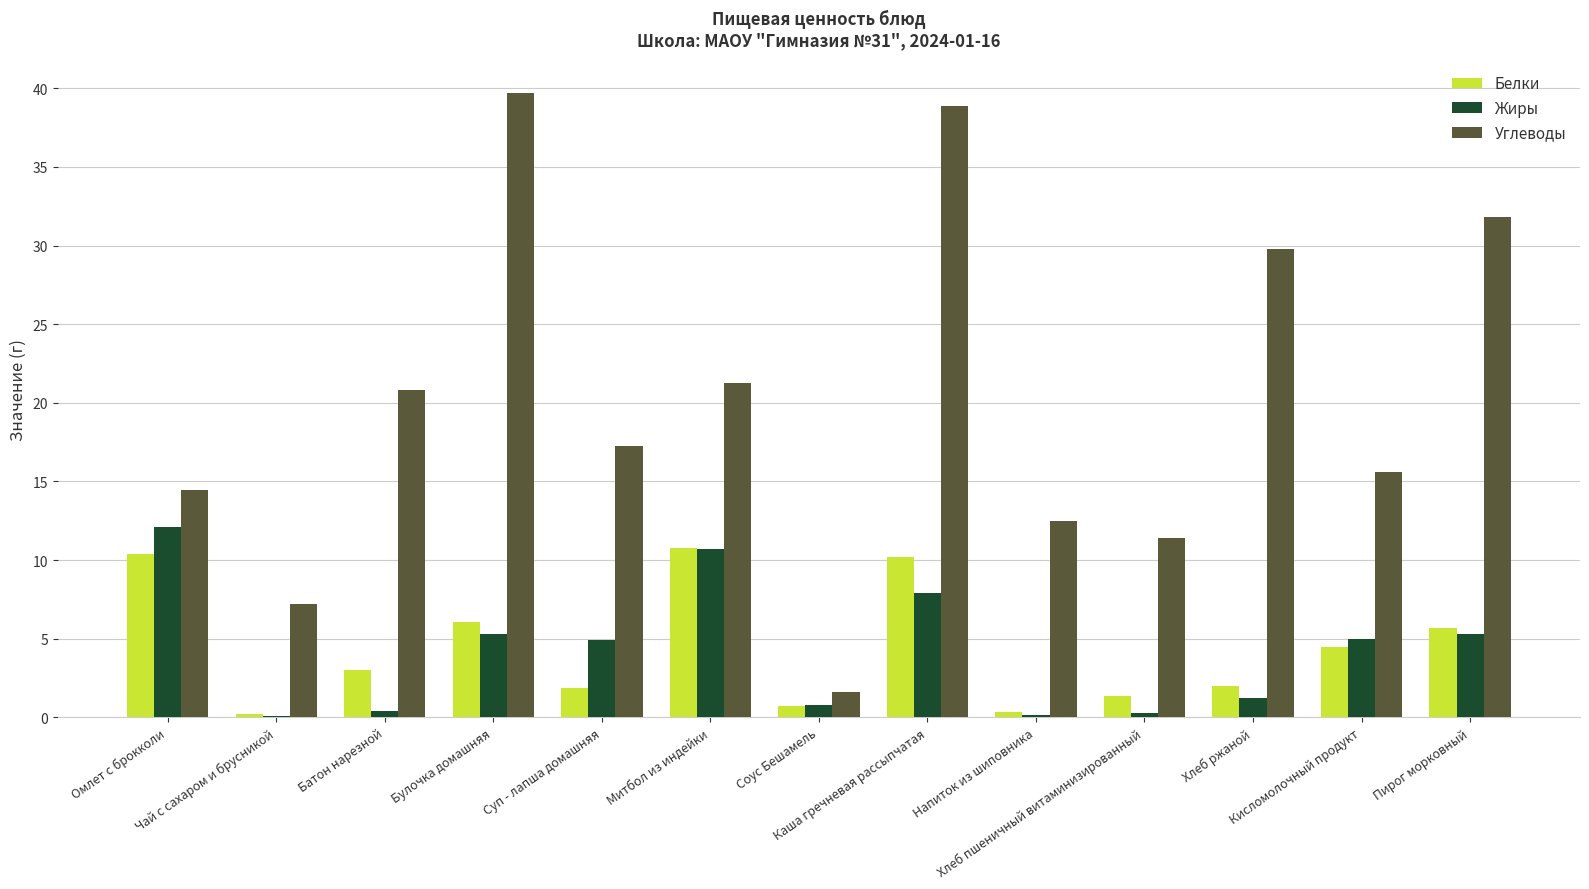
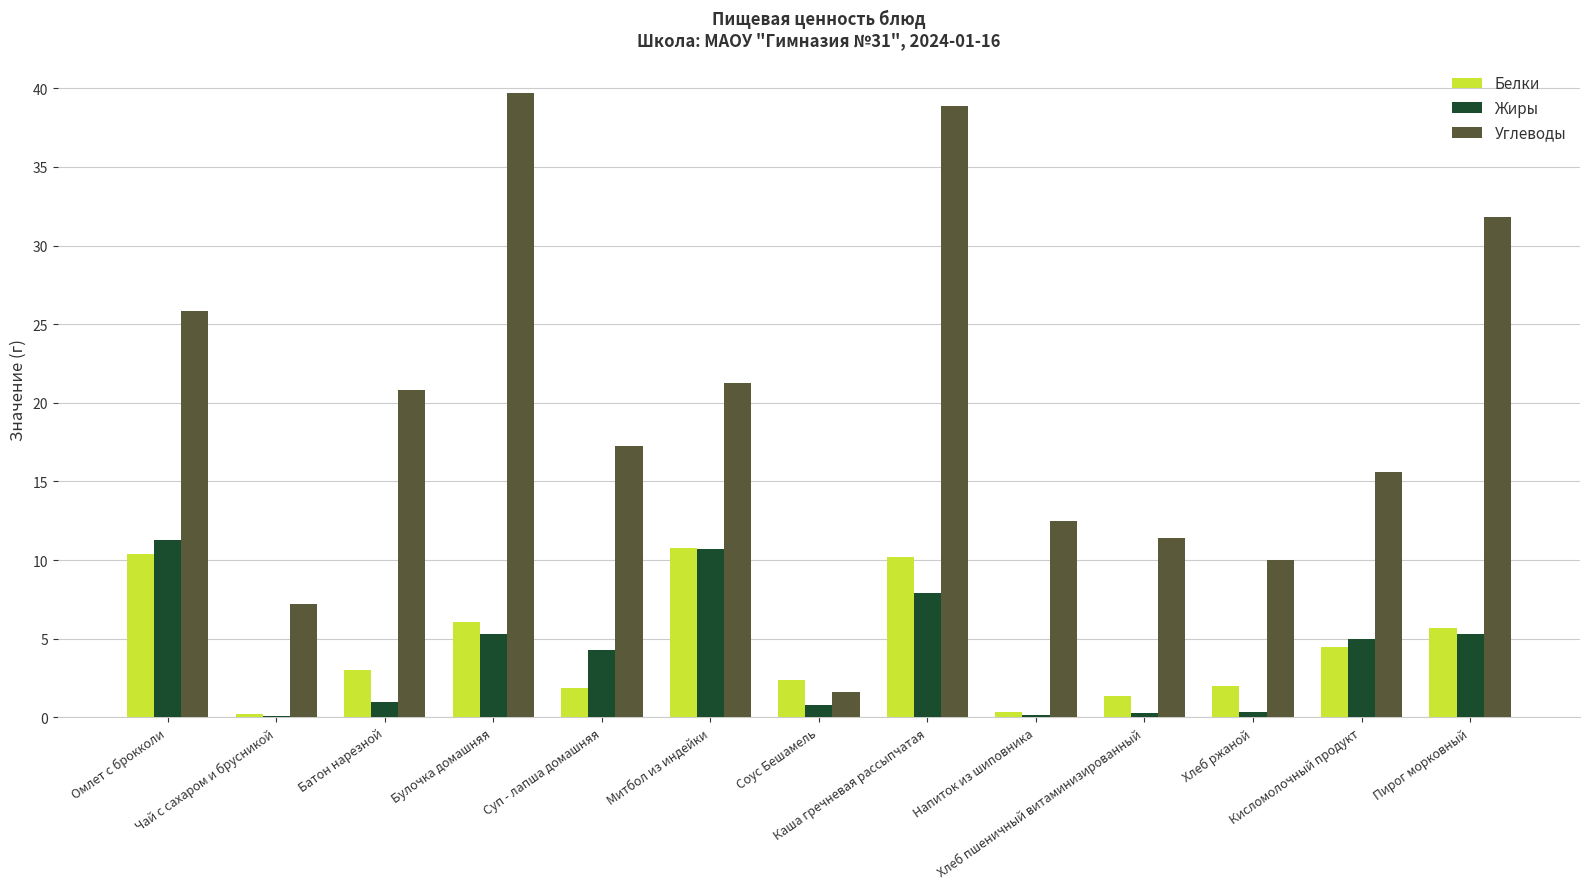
  {
    "Белки": {
      "Омлет с брокколи": 10.4,
      "Чай с сахаром и брусникой": 0.2,
      "Батон нарезной": 3.0,
      "Булочка домашняя": 6.1,
      "Суп - лапша домашняя": 1.9,
      "Митбол из индейки": 10.7,
-     "Соус Бешамель": 0.7,
+     "Соус Бешамель": 2.4,
      "Каша гречневая рассыпчатая": 10.2,
      "Напиток из шиповника": 0.3,
      "Хлеб пшеничный витаминизированный": 1.4,
      "Хлеб ржаной": 2.0,
      "Кисломолочный продукт": 4.5,
      "Пирог морковный": 5.7
    },
    "Жиры": {
-     "Омлет с брокколи": 12.1,
-     "Батон нарезной": 0.4,
+     "Омлет с брокколи": 11.3,
+     "Батон нарезной": 1.0,
      "Булочка домашняя": 5.3,
-     "Суп - лапша домашняя": 4.9,
+     "Суп - лапша домашняя": 4.3,
      "Митбол из индейки": 10.7,
      "Соус Бешамель": 0.8,
      "Каша гречневая рассыпчатая": 7.9,
      "Хлеб пшеничный витаминизированный": 0.3,
-     "Хлеб ржаной": 1.2,
+     "Хлеб ржаной": 0.4,
      "Кисломолочный продукт": 5.0,
      "Пирог морковный": 5.3
    },
    "Углеводы": {
-     "Омлет с брокколи": 14.5,
+     "Омлет с брокколи": 25.9,
      "Чай с сахаром и брусникой": 7.2,
      "Батон нарезной": 20.8,
      "Булочка домашняя": 39.7,
      "Суп - лапша домашняя": 17.3,
      "Митбол из индейки": 21.2,
      "Соус Бешамель": 1.6,
      "Каша гречневая рассыпчатая": 38.9,
      "Напиток из шиповника": 12.5,
      "Хлеб пшеничный витаминизированный": 11.4,
-     "Хлеб ржаной": 29.8,
+     "Хлеб ржаной": 10.0,
      "Кисломолочный продукт": 15.6,
      "Пирог морковный": 31.8
    }
  }
